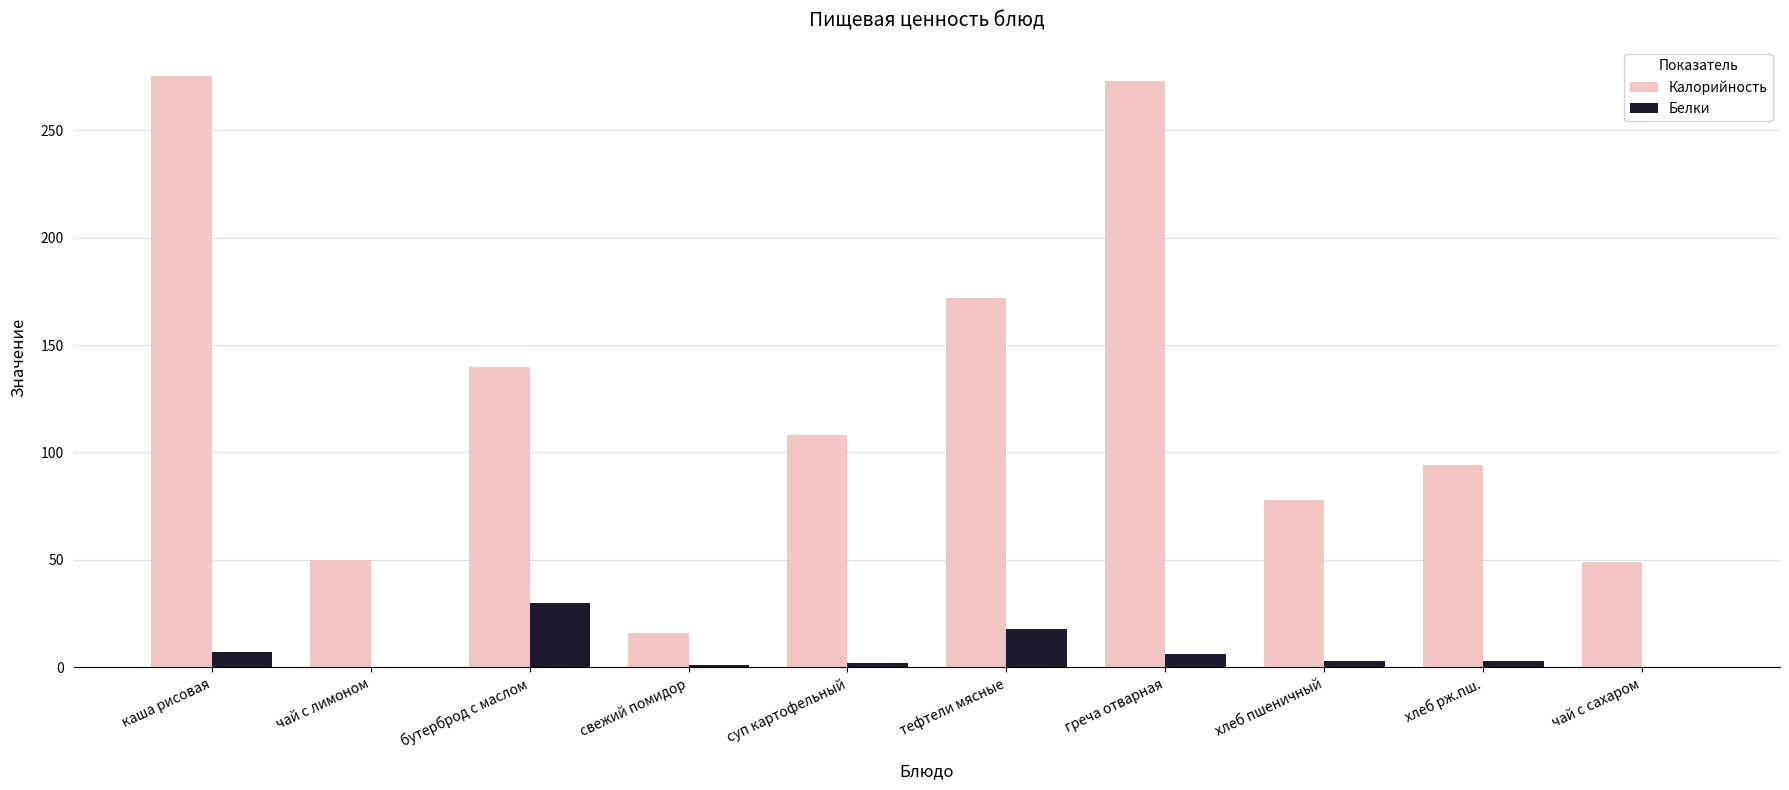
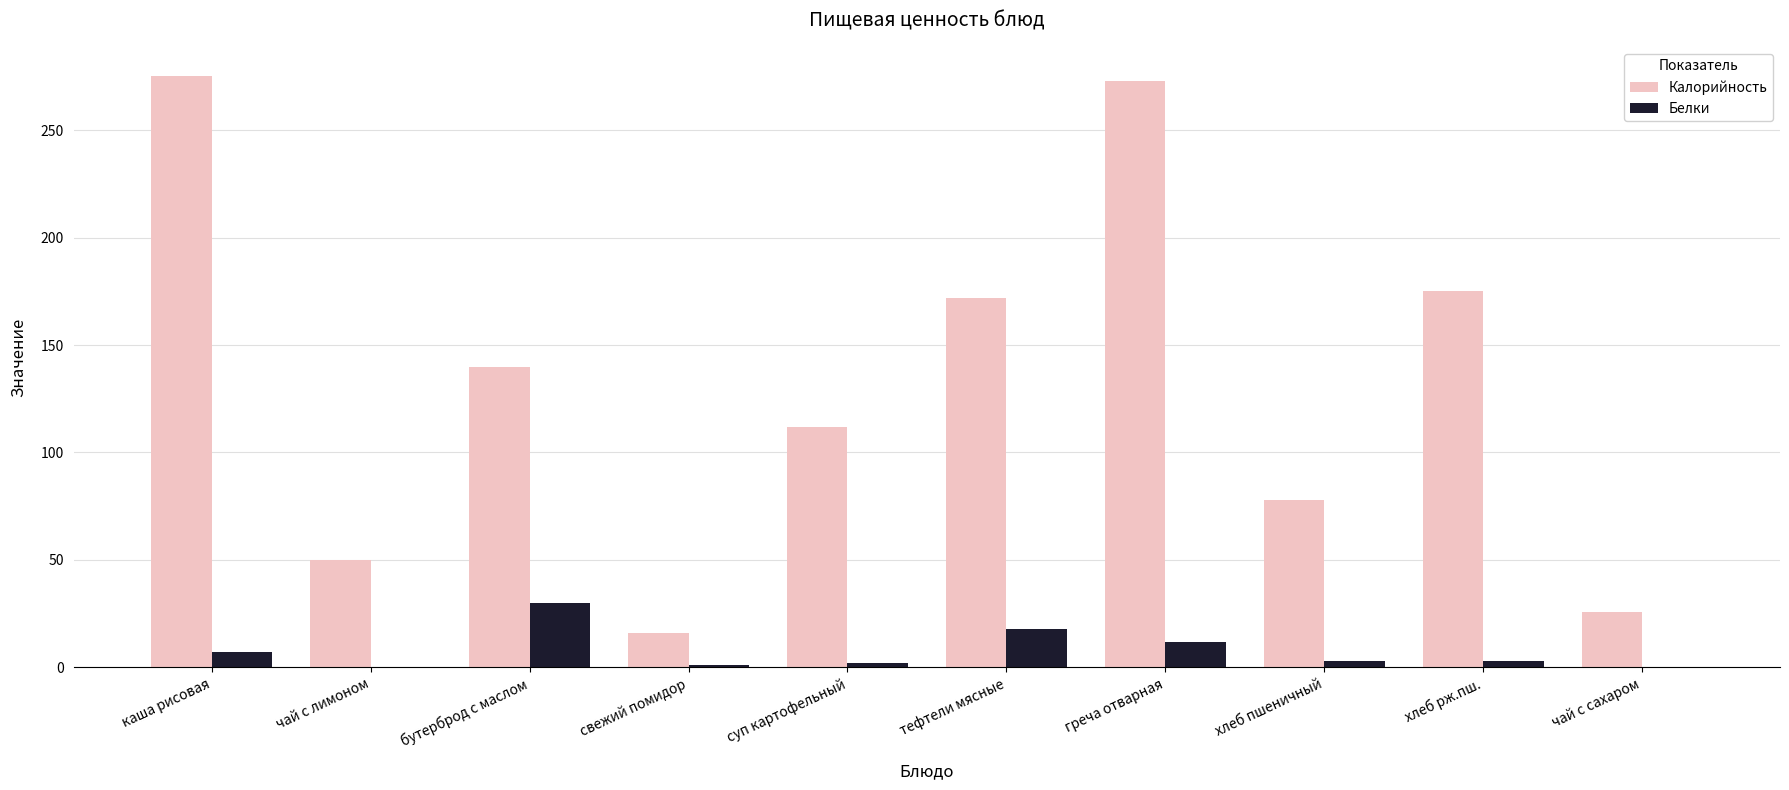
  {
    "Калорийность": {
      "каша рисовая": 275,
      "чай с лимоном": 50,
      "бутерброд с маслом": 140,
      "свежий помидор": 16,
-     "суп картофельный": 108,
+     "суп картофельный": 112,
      "тефтели мясные": 172,
      "греча отварная": 273,
      "хлеб пшеничный": 78,
-     "хлеб рж.пш.": 94,
-     "чай с сахаром": 49
+     "хлеб рж.пш.": 175,
+     "чай с сахаром": 26
    },
    "Белки": {
      "каша рисовая": 7,
      "чай с лимоном": 0,
      "бутерброд с маслом": 30,
      "суп картофельный": 2,
      "тефтели мясные": 18,
-     "греча отварная": 6,
+     "греча отварная": 12,
      "хлеб пшеничный": 3,
      "хлеб рж.пш.": 3,
      "чай с сахаром": 0
    }
  }
